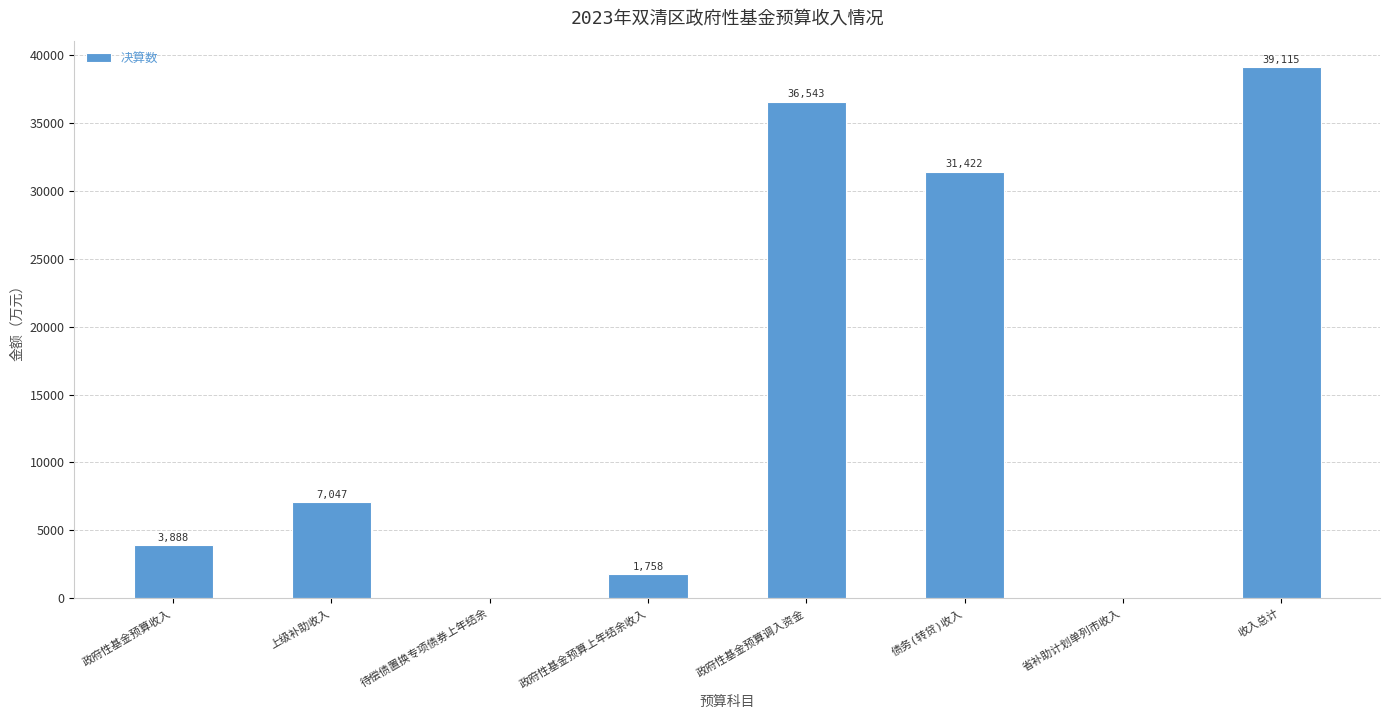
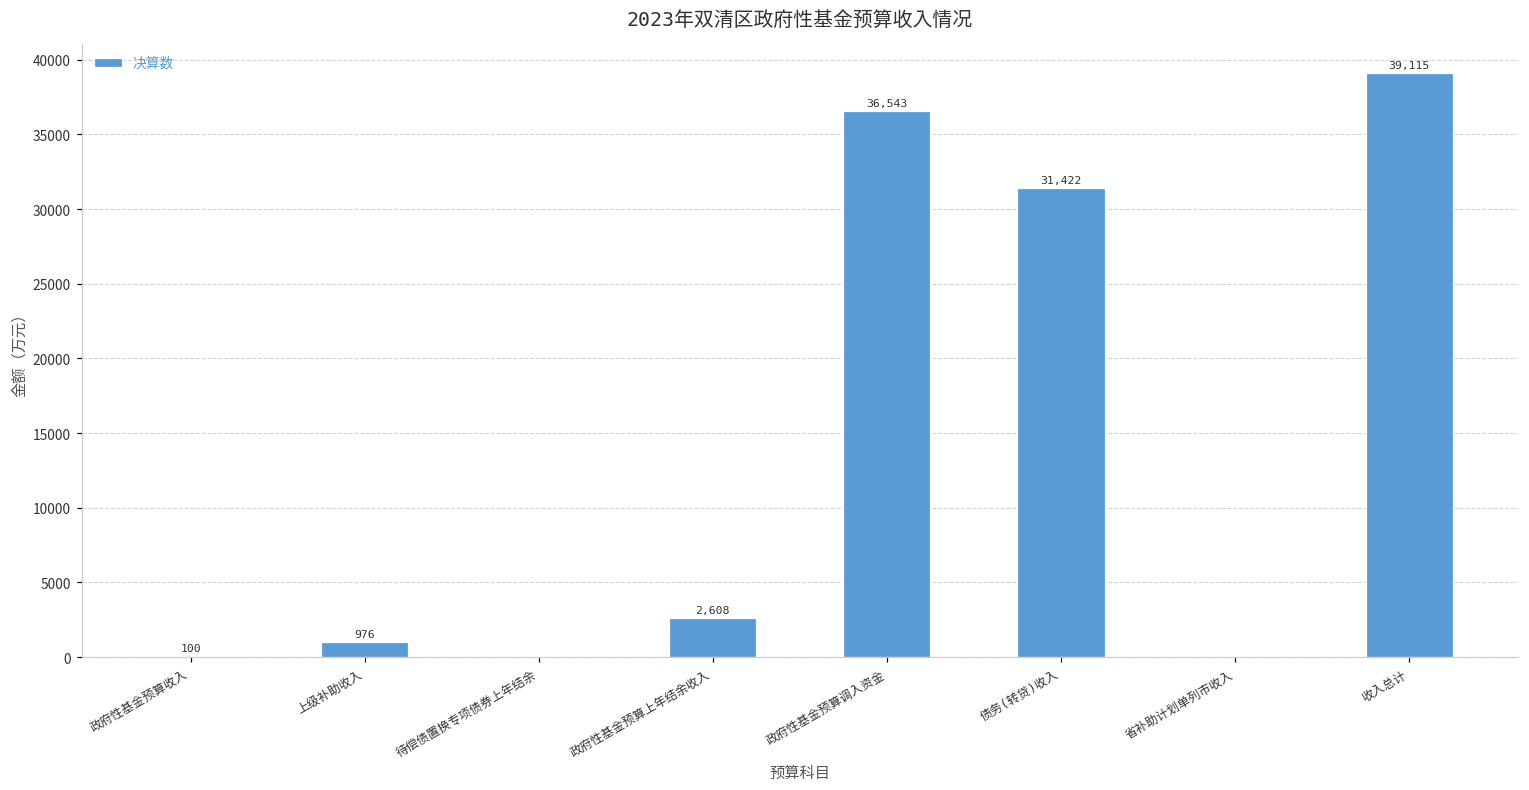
  {
-   "政府性基金预算收入": "3,888",
-   "上级补助收入": "7,047",
-   "政府性基金预算上年结余收入": "1,758",
+   "政府性基金预算收入": "100",
+   "上级补助收入": "976",
+   "政府性基金预算上年结余收入": "2,608",
    "政府性基金预算调入资金": "36,543",
    "债务(转贷)收入": "31,422",
    "收入总计": "39,115"
  }
